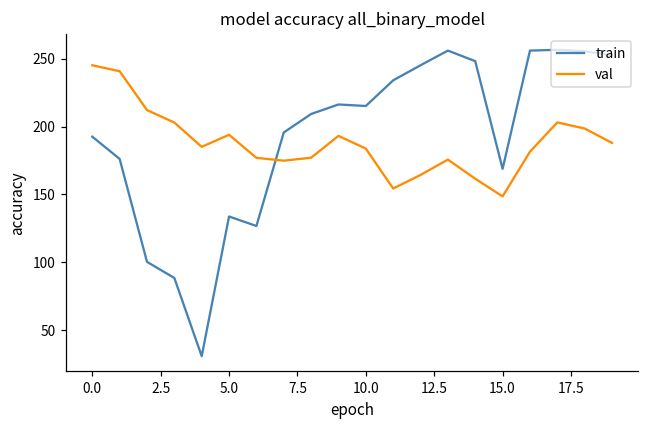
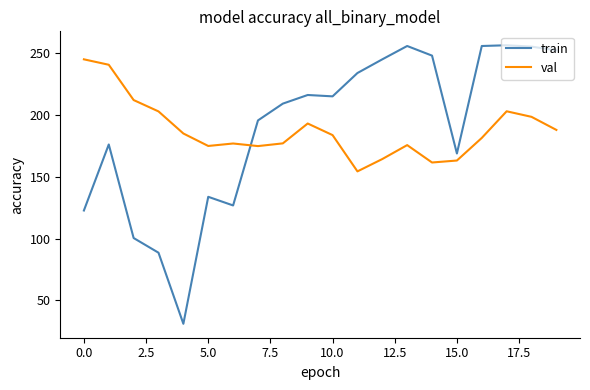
  {
    "train": {
-     "0.0": 193,
+     "0.0": 123,
      "5.0": 134,
      "10.0": 215,
      "15.0": 169
    },
    "val": {
      "0.0": 245,
-     "5.0": 194,
+     "5.0": 175,
      "10.0": 184,
-     "15.0": 149
+     "15.0": 163
    }
  }
